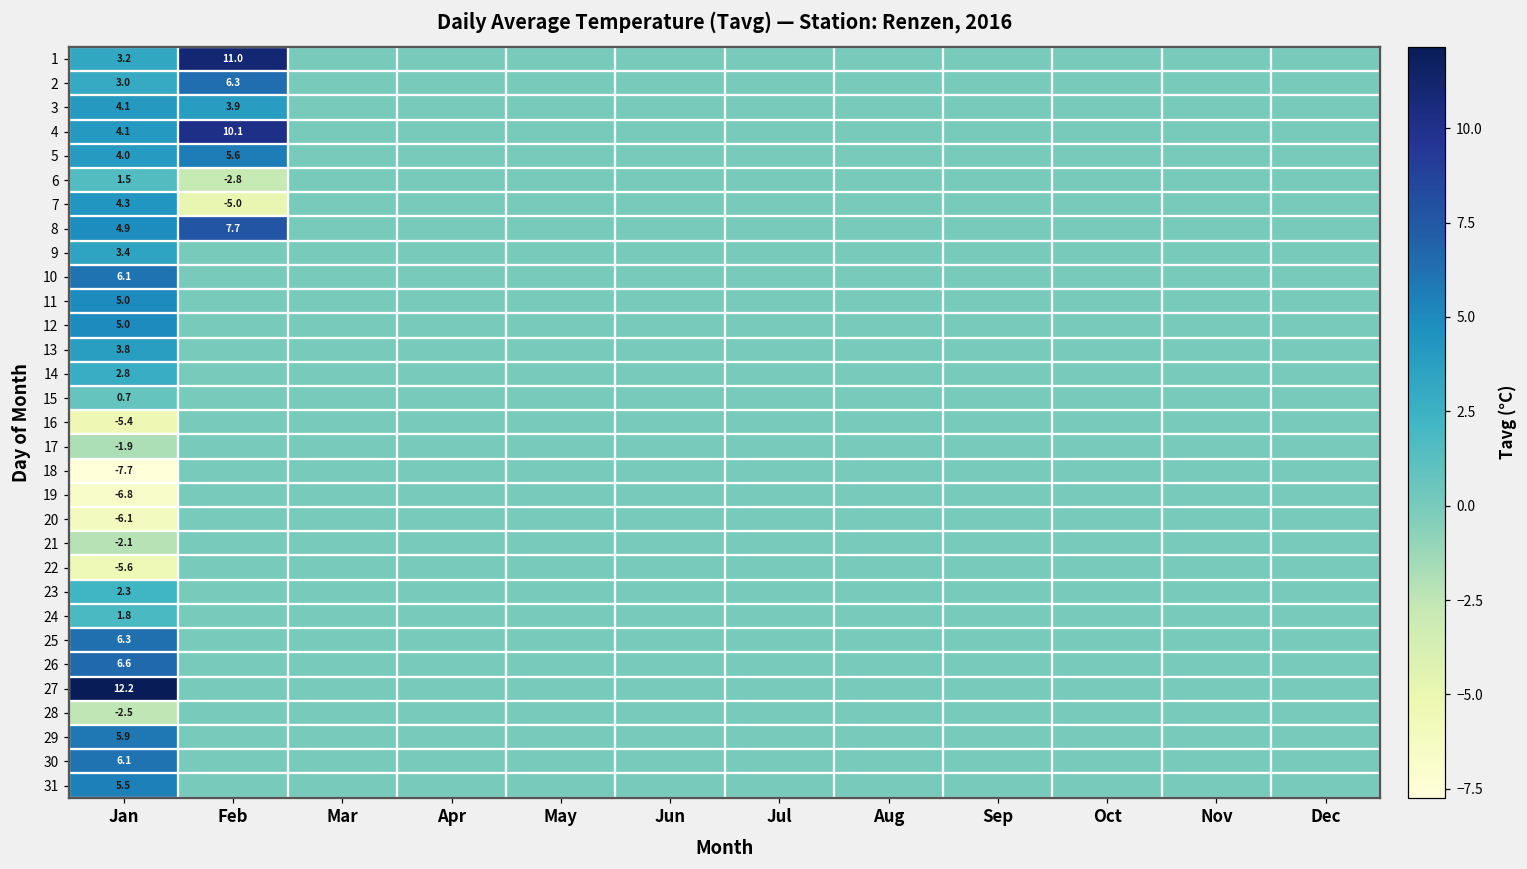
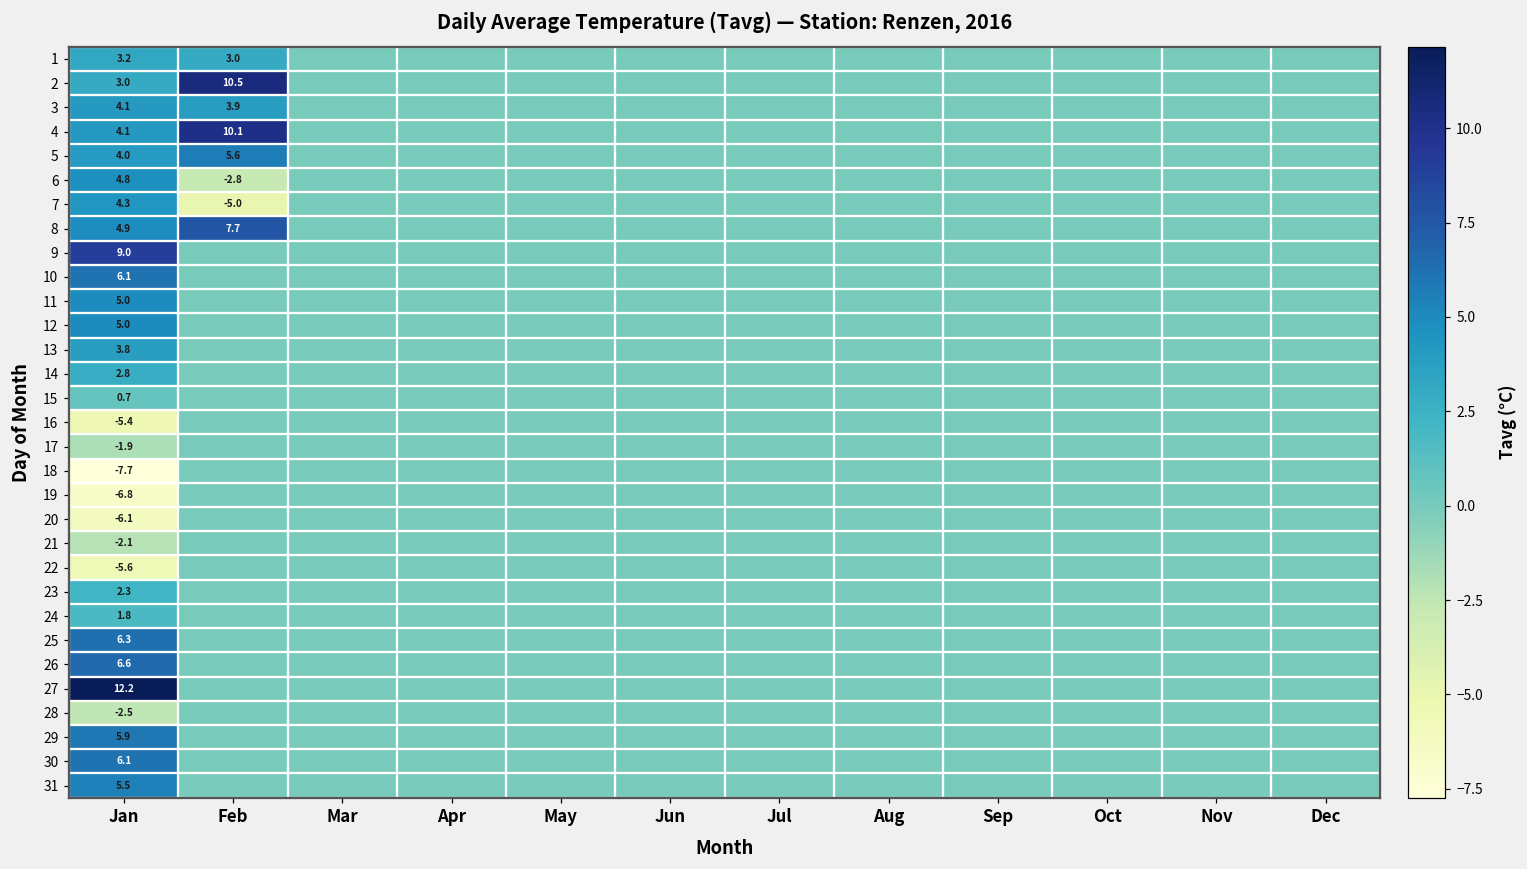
  {
    "1": {
      "Jan": 3.2,
-     "Feb": 11.0
+     "Feb": 3.0
    },
    "2": {
      "Jan": 3.0,
-     "Feb": 6.3
+     "Feb": 10.5
    },
    "3": {
      "Jan": 4.1,
      "Feb": 3.9
    },
    "4": {
      "Jan": 4.1,
      "Feb": 10.1
    },
    "5": {
      "Jan": 4.0,
      "Feb": 5.6
    },
    "6": {
-     "Jan": 1.5,
+     "Jan": 4.8,
      "Feb": -2.8
    },
    "7": {
      "Jan": 4.3,
      "Feb": -5.0
    },
    "8": {
      "Jan": 4.9,
      "Feb": 7.7
    },
    "9": {
-     "Jan": 3.4
+     "Jan": 9.0
    },
    "10": {
      "Jan": 6.1
    },
    "11": {
      "Jan": 5.0
    },
    "12": {
      "Jan": 5.0
    },
    "13": {
      "Jan": 3.8
    },
    "14": {
      "Jan": 2.8
    },
    "15": {
      "Jan": 0.7
    },
    "16": {
      "Jan": -5.4
    },
    "17": {
      "Jan": -1.9
    },
    "18": {
      "Jan": -7.7
    },
    "19": {
      "Jan": -6.8
    },
    "20": {
      "Jan": -6.1
    },
    "21": {
      "Jan": -2.1
    },
    "22": {
      "Jan": -5.6
    },
    "23": {
      "Jan": 2.3
    },
    "24": {
      "Jan": 1.8
    },
    "25": {
      "Jan": 6.3
    },
    "26": {
      "Jan": 6.6
    },
    "27": {
      "Jan": 12.2
    },
    "28": {
      "Jan": -2.5
    },
    "29": {
      "Jan": 5.9
    },
    "30": {
      "Jan": 6.1
    },
    "31": {
      "Jan": 5.5
    }
  }
